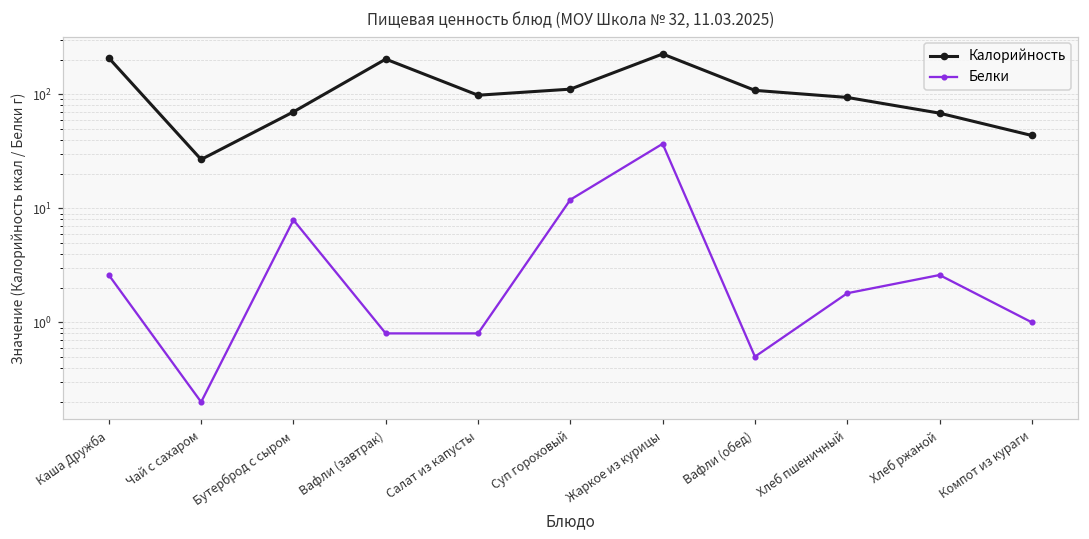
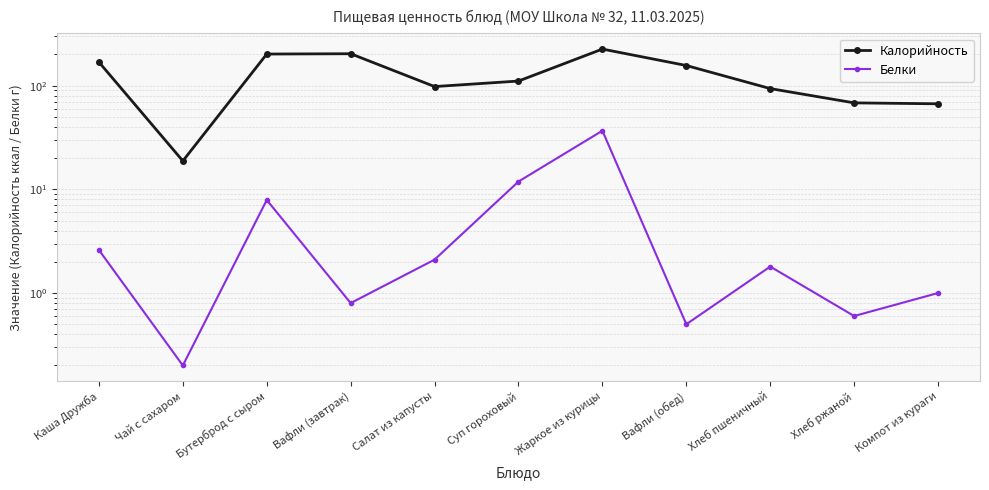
  {
    "Калорийность": {
-     "Каша Дружба": 210,
-     "Чай с сахаром": 27,
-     "Бутерброд с сыром": 70,
+     "Каша Дружба": 170,
+     "Чай с сахаром": 19,
+     "Бутерброд с сыром": 200,
      "Вафли (завтрак)": 200,
      "Салат из капусты": 100,
      "Суп гороховый": 110,
      "Жаркое из курицы": 230,
-     "Вафли (обед)": 110,
+     "Вафли (обед)": 160,
      "Хлеб пшеничный": 90,
      "Хлеб ржаной": 70,
-     "Компот из кураги": 44
+     "Компот из кураги": 70
    },
    "Белки": {
      "Каша Дружба": 2.6,
      "Чай с сахаром": 0.2,
      "Бутерброд с сыром": 8,
      "Вафли (завтрак)": 0.8,
-     "Салат из капусты": 0.8,
+     "Салат из капусты": 2.1,
      "Суп гороховый": 12,
      "Жаркое из курицы": 37,
      "Вафли (обед)": 0.5,
      "Хлеб пшеничный": 1.8,
-     "Хлеб ржаной": 2.6,
+     "Хлеб ржаной": 0.6,
      "Компот из кураги": 1.0
    }
  }
